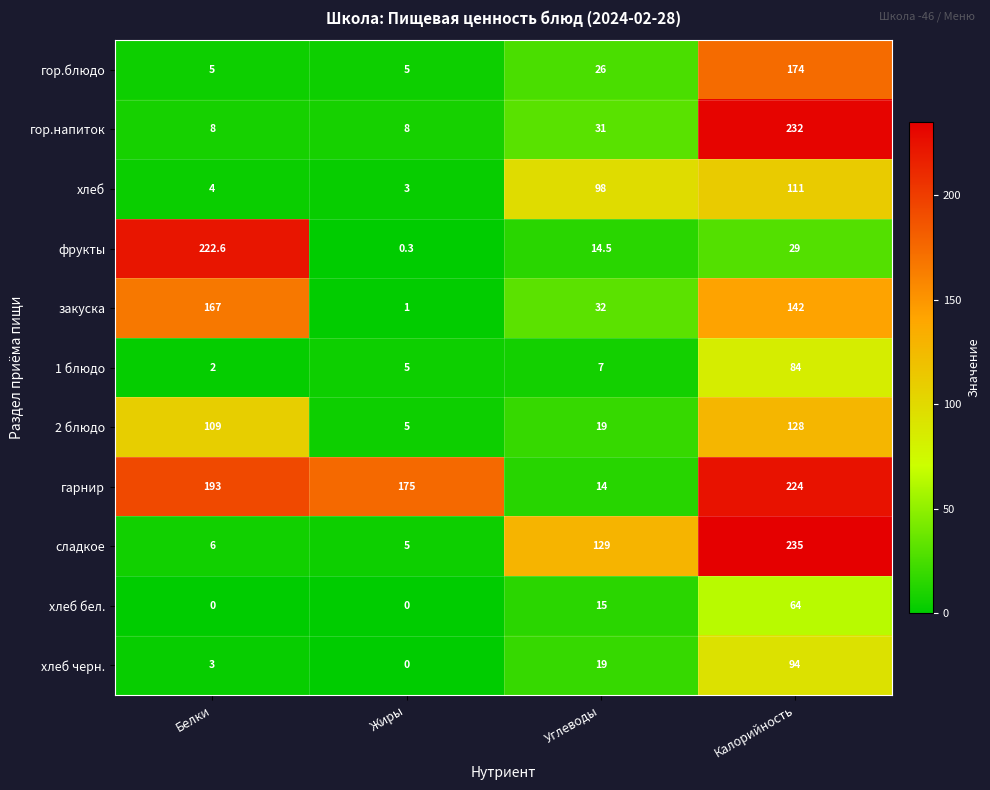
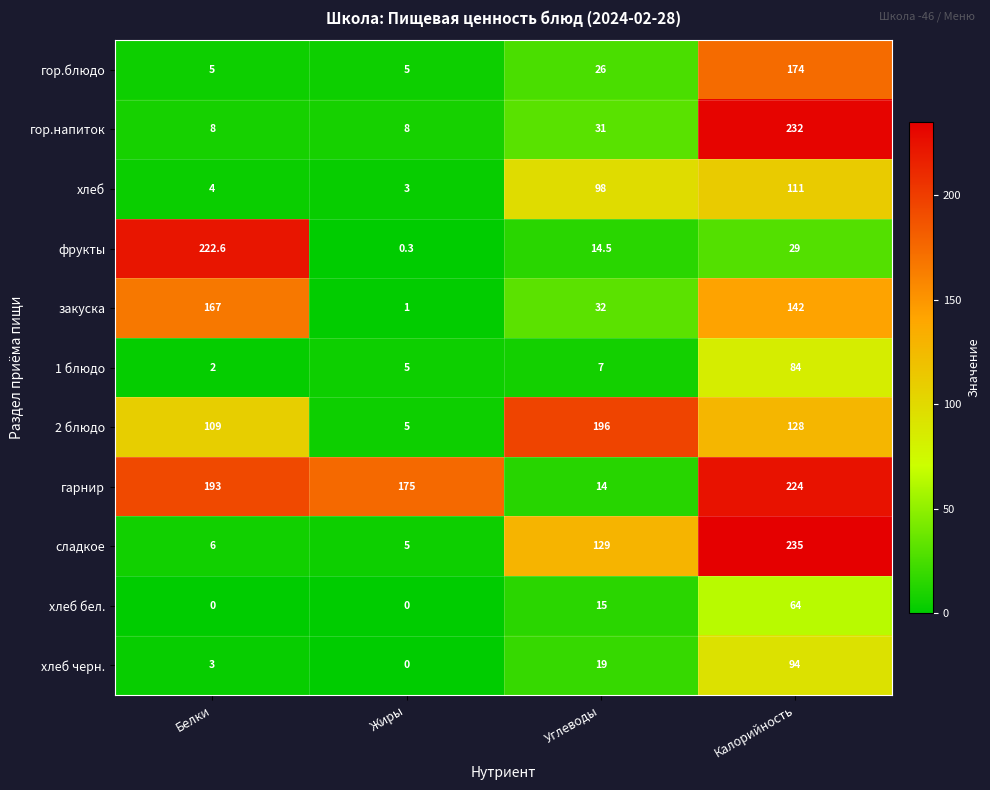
  {
    "гор.блюдо": {
      "Белки": 5,
      "Жиры": 5,
      "Углеводы": 26,
      "Калорийность": 174
    },
    "гор.напиток": {
      "Белки": 8,
      "Жиры": 8,
      "Углеводы": 31,
      "Калорийность": 232
    },
    "хлеб": {
      "Белки": 4,
      "Жиры": 3,
      "Углеводы": 98,
      "Калорийность": 111
    },
    "фрукты": {
      "Белки": 222.6,
      "Жиры": 0.3,
      "Углеводы": 14.5,
      "Калорийность": 29
    },
    "закуска": {
      "Белки": 167,
      "Жиры": 1,
      "Углеводы": 32,
      "Калорийность": 142
    },
    "1 блюдо": {
      "Белки": 2,
      "Жиры": 5,
      "Углеводы": 7,
      "Калорийность": 84
    },
    "2 блюдо": {
      "Белки": 109,
      "Жиры": 5,
-     "Углеводы": 19,
+     "Углеводы": 196,
      "Калорийность": 128
    },
    "гарнир": {
      "Белки": 193,
      "Жиры": 175,
      "Углеводы": 14,
      "Калорийность": 224
    },
    "сладкое": {
      "Белки": 6,
      "Жиры": 5,
      "Углеводы": 129,
      "Калорийность": 235
    },
    "хлеб бел.": {
      "Белки": 0,
      "Жиры": 0,
      "Углеводы": 15,
      "Калорийность": 64
    },
    "хлеб черн.": {
      "Белки": 3,
      "Жиры": 0,
      "Углеводы": 19,
      "Калорийность": 94
    }
  }
